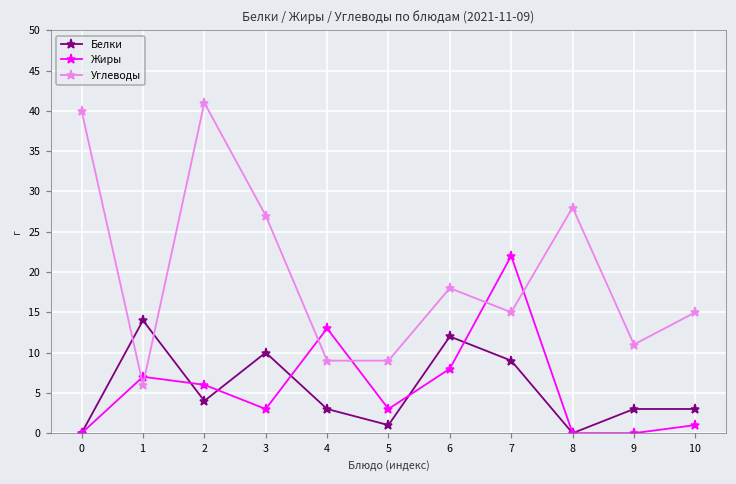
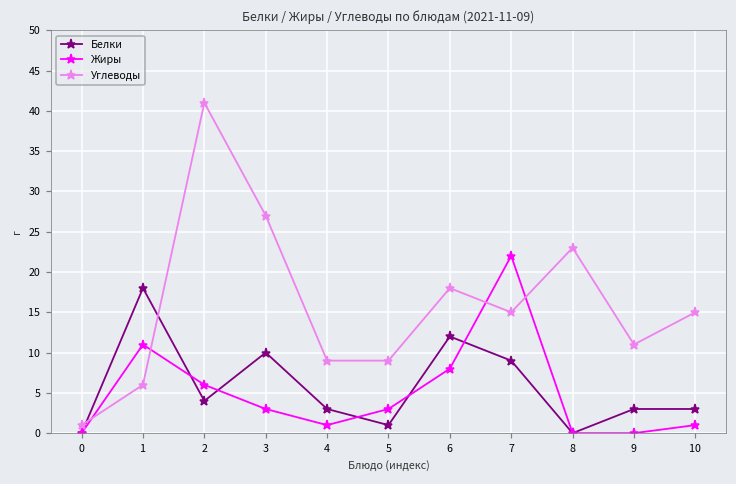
  {
    "Белки": {
-     "1": 14,
+     "1": 18,
      "2": 4,
      "3": 10,
      "4": 3,
      "5": 1,
      "6": 12,
      "7": 9,
      "9": 3,
      "10": 3
    },
    "Жиры": {
-     "1": 7,
+     "1": 11,
      "2": 6,
      "3": 3,
-     "4": 13,
+     "4": 1,
      "5": 3,
      "6": 8,
      "7": 22,
      "9": 0,
      "10": 1
    },
    "Углеводы": {
-     "0": 40,
+     "0": 1,
      "1": 6,
      "2": 41,
      "3": 27,
      "4": 9,
      "5": 9,
      "6": 18,
      "7": 15,
-     "8": 28,
+     "8": 23,
      "9": 11,
      "10": 15
    }
  }
